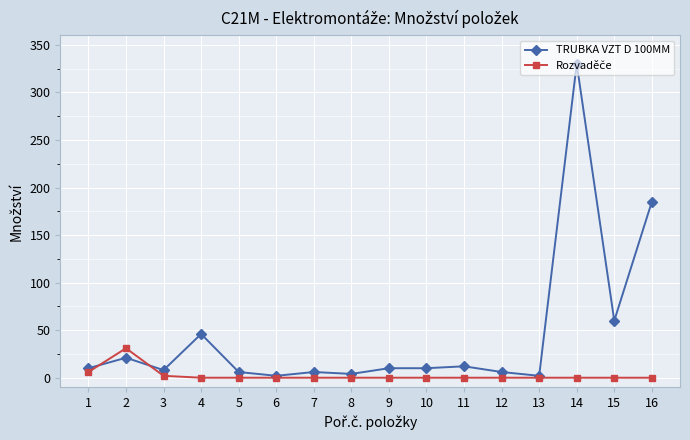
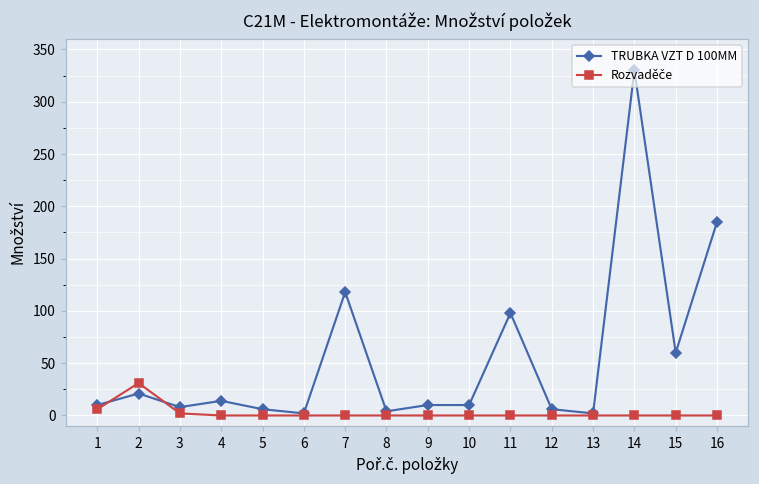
  {
    "TRUBKA VZT D 100MM": {
      "1": 10,
      "2": 20,
      "3": 10,
-     "4": 50,
+     "4": 10,
      "5": 10,
-     "7": 10,
+     "7": 120,
      "8": 0,
      "9": 10,
      "10": 10,
-     "11": 10,
+     "11": 100,
      "12": 10,
      "15": 60,
      "16": 190
    },
    "Rozvaděče": {
      "1": 10,
      "2": 30,
      "3": 0,
      "4": 0,
      "5": 0,
      "7": 0,
      "8": 0,
      "9": 0,
      "10": 0,
      "11": 0,
      "12": 0,
      "14": 0,
      "15": 0,
      "16": 0
    }
  }
